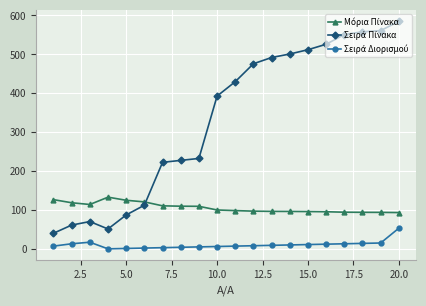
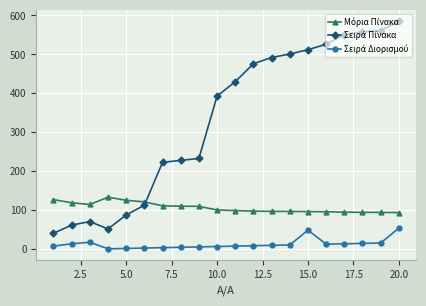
  {
    "Σειρά Διορισμού": {
      "5.0": 0,
      "10.0": 10,
-     "15.0": 10,
+     "15.0": 50,
      "20.0": 50
    }
  }
